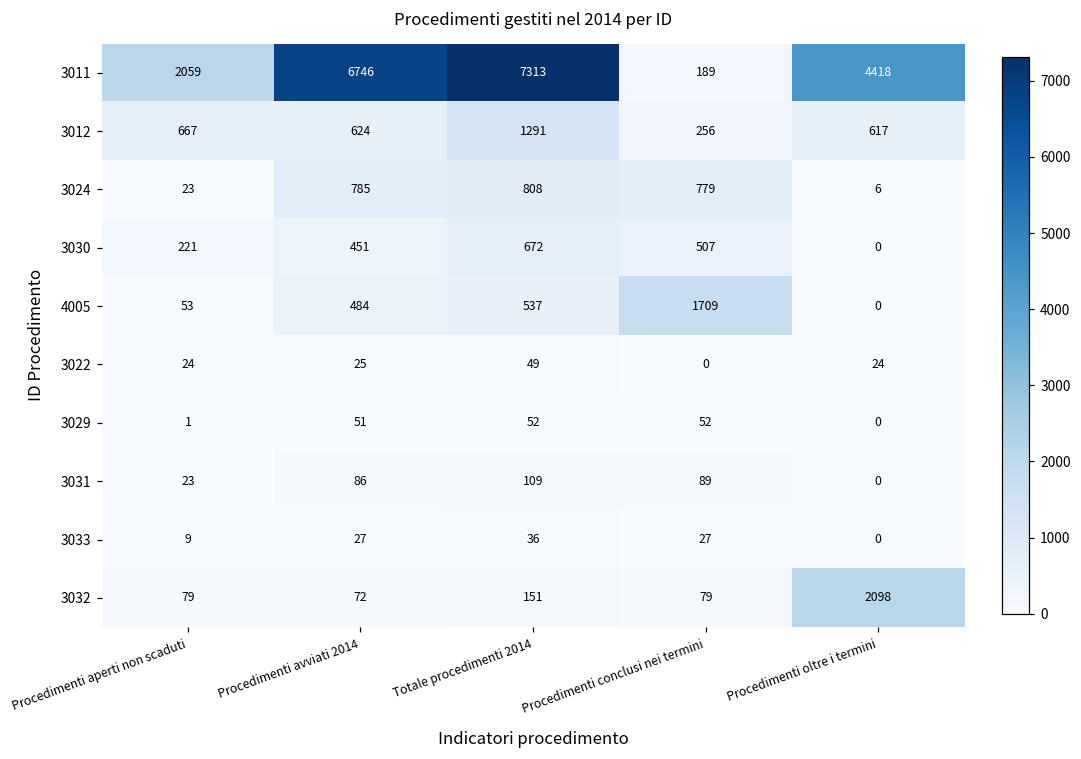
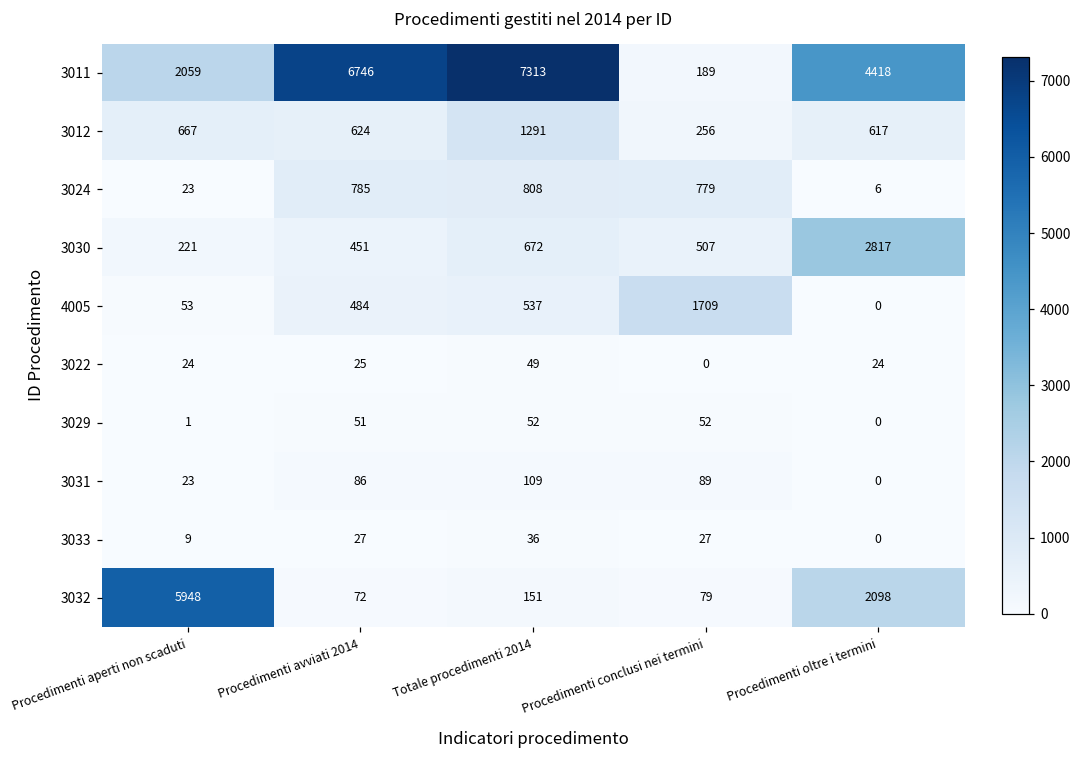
  {
    "3011": {
      "Procedimenti aperti non scaduti": 2059,
      "Procedimenti avviati 2014": 6746,
      "Totale procedimenti 2014": 7313,
      "Procedimenti conclusi nei termini": 189,
      "Procedimenti oltre i termini": 4418
    },
    "3012": {
      "Procedimenti aperti non scaduti": 667,
      "Procedimenti avviati 2014": 624,
      "Totale procedimenti 2014": 1291,
      "Procedimenti conclusi nei termini": 256,
      "Procedimenti oltre i termini": 617
    },
    "3024": {
      "Procedimenti aperti non scaduti": 23,
      "Procedimenti avviati 2014": 785,
      "Totale procedimenti 2014": 808,
      "Procedimenti conclusi nei termini": 779,
      "Procedimenti oltre i termini": 6
    },
    "3030": {
      "Procedimenti aperti non scaduti": 221,
      "Procedimenti avviati 2014": 451,
      "Totale procedimenti 2014": 672,
      "Procedimenti conclusi nei termini": 507,
-     "Procedimenti oltre i termini": 0
+     "Procedimenti oltre i termini": 2817
    },
    "4005": {
      "Procedimenti aperti non scaduti": 53,
      "Procedimenti avviati 2014": 484,
      "Totale procedimenti 2014": 537,
      "Procedimenti conclusi nei termini": 1709,
      "Procedimenti oltre i termini": 0
    },
    "3022": {
      "Procedimenti aperti non scaduti": 24,
      "Procedimenti avviati 2014": 25,
      "Totale procedimenti 2014": 49,
      "Procedimenti conclusi nei termini": 0,
      "Procedimenti oltre i termini": 24
    },
    "3029": {
      "Procedimenti aperti non scaduti": 1,
      "Procedimenti avviati 2014": 51,
      "Totale procedimenti 2014": 52,
      "Procedimenti conclusi nei termini": 52,
      "Procedimenti oltre i termini": 0
    },
    "3031": {
      "Procedimenti aperti non scaduti": 23,
      "Procedimenti avviati 2014": 86,
      "Totale procedimenti 2014": 109,
      "Procedimenti conclusi nei termini": 89,
      "Procedimenti oltre i termini": 0
    },
    "3033": {
      "Procedimenti aperti non scaduti": 9,
      "Procedimenti avviati 2014": 27,
      "Totale procedimenti 2014": 36,
      "Procedimenti conclusi nei termini": 27,
      "Procedimenti oltre i termini": 0
    },
    "3032": {
-     "Procedimenti aperti non scaduti": 79,
+     "Procedimenti aperti non scaduti": 5948,
      "Procedimenti avviati 2014": 72,
      "Totale procedimenti 2014": 151,
      "Procedimenti conclusi nei termini": 79,
      "Procedimenti oltre i termini": 2098
    }
  }
